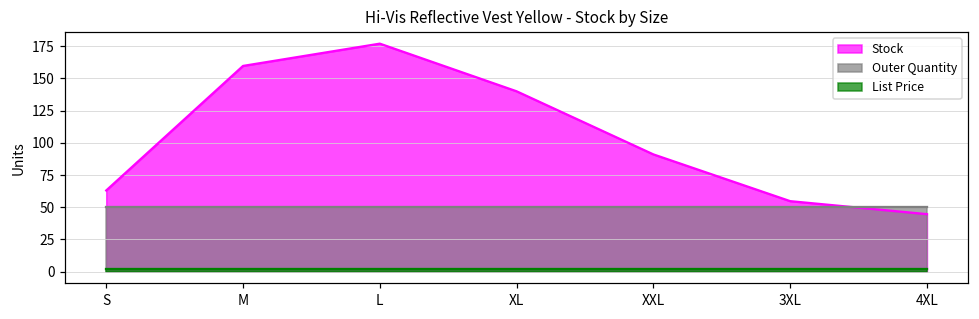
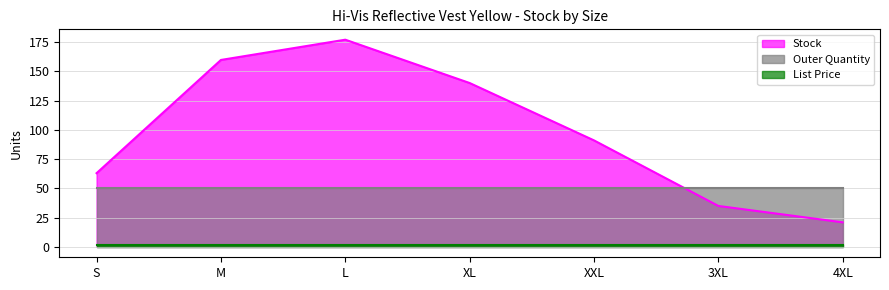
  {
    "Stock": {
      "S": 63,
      "M": 160,
      "L": 177,
      "XL": 140,
      "XXL": 91,
-     "3XL": 55,
-     "4XL": 45
+     "3XL": 35,
+     "4XL": 21
    },
    "Outer Quantity": {
      "S": 50,
      "M": 50,
      "L": 50,
      "XL": 50,
      "XXL": 50,
      "3XL": 50,
      "4XL": 50
    },
    "List Price": {
      "S": 2,
      "M": 2,
      "L": 2,
      "XL": 2,
      "XXL": 2,
      "3XL": 2,
      "4XL": 2
    }
  }
